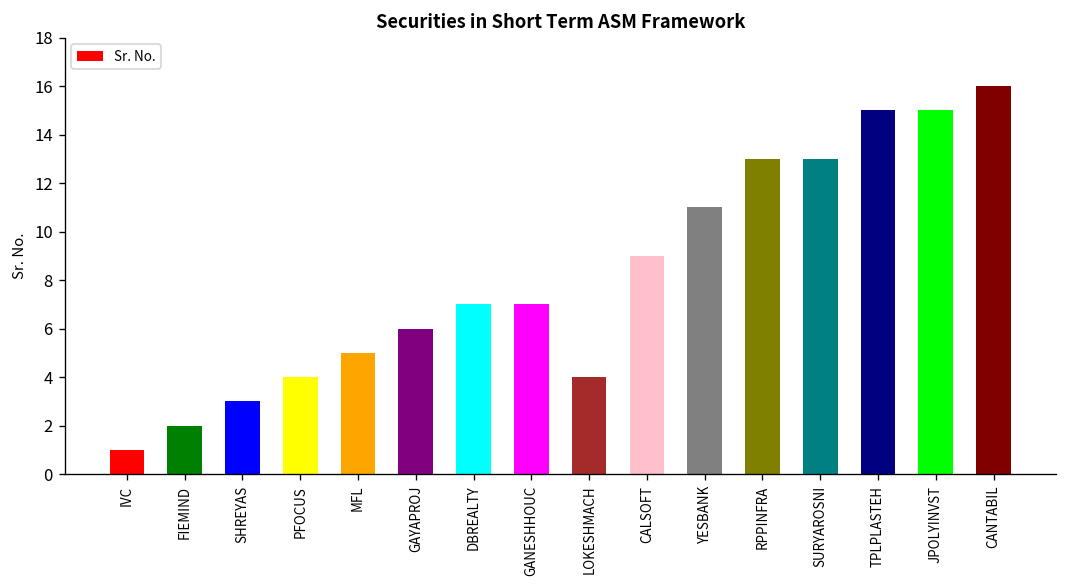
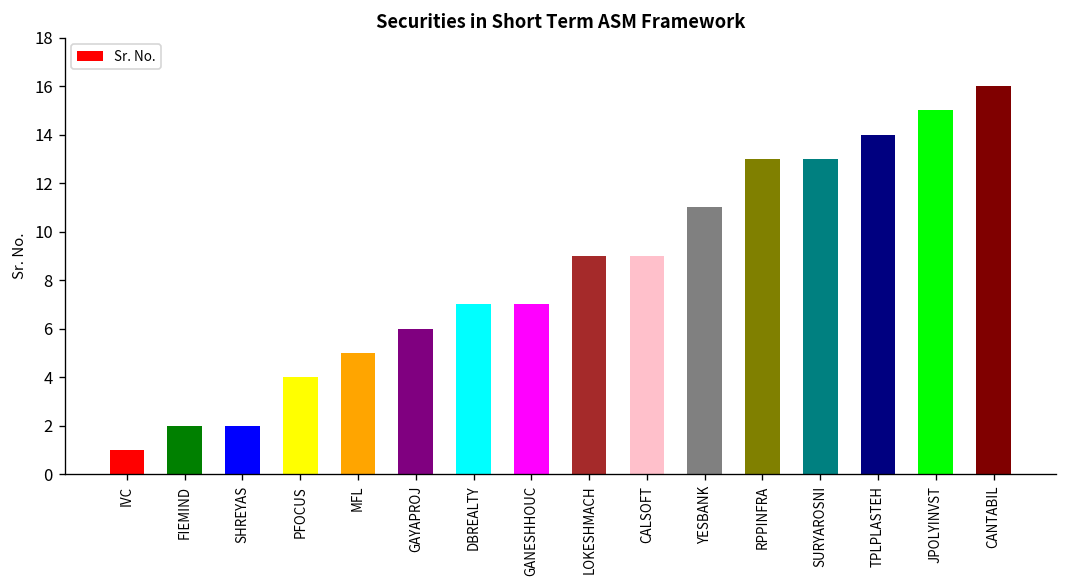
  {
    "IVC": 1,
    "FIEMIND": 2,
-   "SHREYAS": 3,
+   "SHREYAS": 2,
    "PFOCUS": 4,
    "MFL": 5,
    "GAYAPROJ": 6,
    "DBREALTY": 7,
    "GANESHHOUC": 7,
-   "LOKESHMACH": 4,
+   "LOKESHMACH": 9,
    "CALSOFT": 9,
    "YESBANK": 11,
    "RPPINFRA": 13,
    "SURYAROSNI": 13,
-   "TPLPLASTEH": 15,
+   "TPLPLASTEH": 14,
    "JPOLYINVST": 15,
    "CANTABIL": 16
  }
